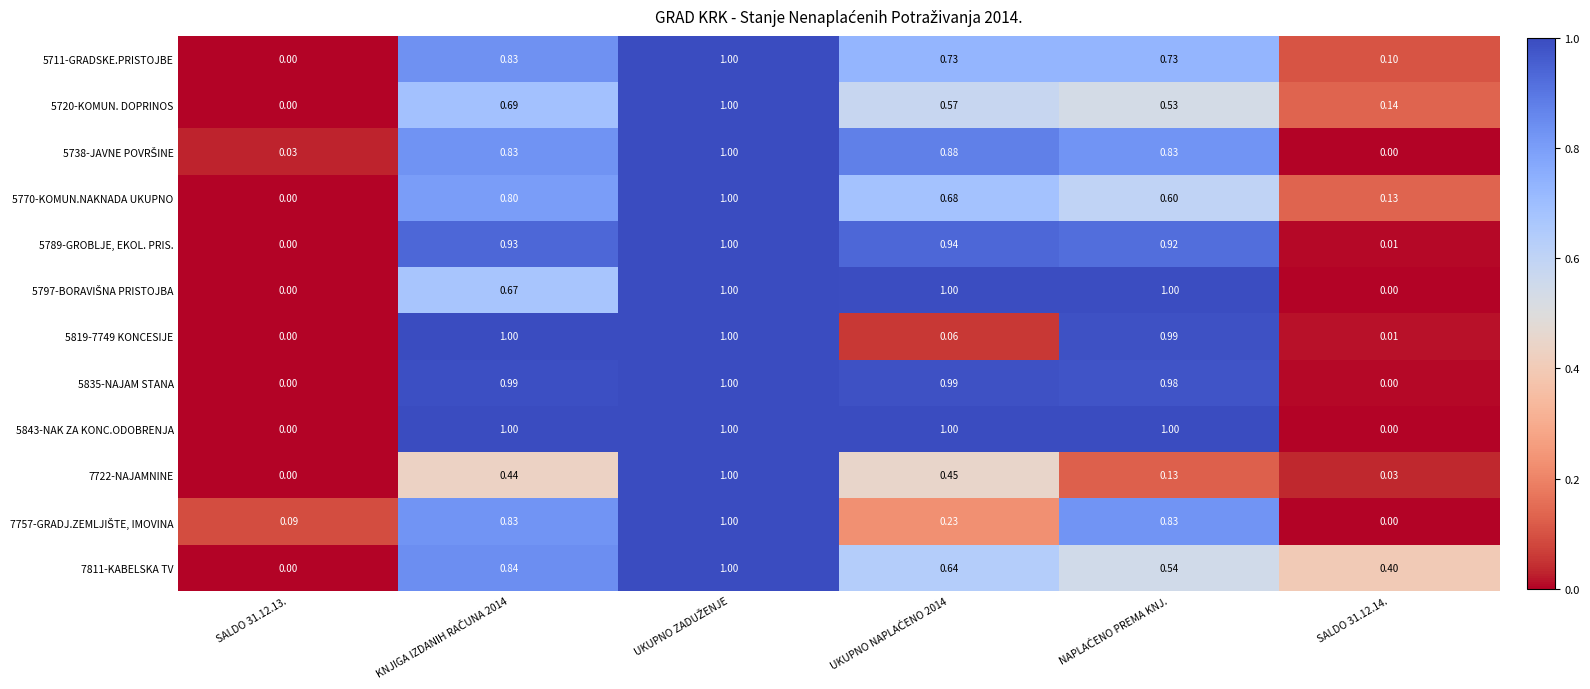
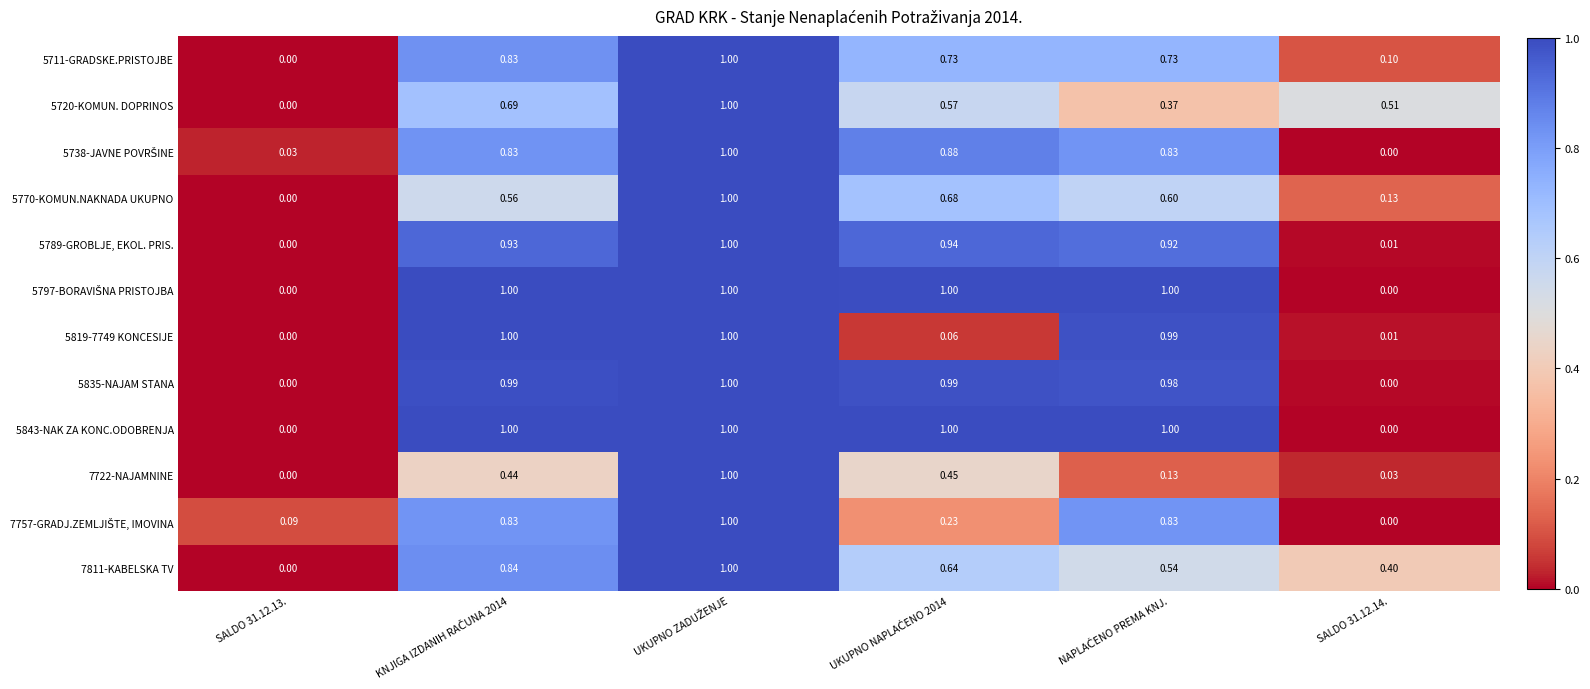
  {
    "5711-GRADSKE.PRISTOJBE": {
      "SALDO 31.12.13.": 0.00,
      "KNJIGA IZDANIH RAČUNA 2014": 0.83,
      "UKUPNO ZADUŽENJE": 1.00,
      "UKUPNO NAPLAĆENO 2014": 0.73,
      "NAPLAĆENO PREMA KNJ.": 0.73,
      "SALDO 31.12.14.": 0.10
    },
    "5720-KOMUN. DOPRINOS": {
      "SALDO 31.12.13.": 0.00,
      "KNJIGA IZDANIH RAČUNA 2014": 0.69,
      "UKUPNO ZADUŽENJE": 1.00,
      "UKUPNO NAPLAĆENO 2014": 0.57,
-     "NAPLAĆENO PREMA KNJ.": 0.53,
-     "SALDO 31.12.14.": 0.14
+     "NAPLAĆENO PREMA KNJ.": 0.37,
+     "SALDO 31.12.14.": 0.51
    },
    "5738-JAVNE POVRŠINE": {
      "SALDO 31.12.13.": 0.03,
      "KNJIGA IZDANIH RAČUNA 2014": 0.83,
      "UKUPNO ZADUŽENJE": 1.00,
      "UKUPNO NAPLAĆENO 2014": 0.88,
      "NAPLAĆENO PREMA KNJ.": 0.83,
      "SALDO 31.12.14.": 0.00
    },
    "5770-KOMUN.NAKNADA UKUPNO": {
      "SALDO 31.12.13.": 0.00,
-     "KNJIGA IZDANIH RAČUNA 2014": 0.80,
+     "KNJIGA IZDANIH RAČUNA 2014": 0.56,
      "UKUPNO ZADUŽENJE": 1.00,
      "UKUPNO NAPLAĆENO 2014": 0.68,
      "NAPLAĆENO PREMA KNJ.": 0.60,
      "SALDO 31.12.14.": 0.13
    },
    "5789-GROBLJE, EKOL. PRIS.": {
      "SALDO 31.12.13.": 0.00,
      "KNJIGA IZDANIH RAČUNA 2014": 0.93,
      "UKUPNO ZADUŽENJE": 1.00,
      "UKUPNO NAPLAĆENO 2014": 0.94,
      "NAPLAĆENO PREMA KNJ.": 0.92,
      "SALDO 31.12.14.": 0.01
    },
    "5797-BORAVIŠNA PRISTOJBA": {
      "SALDO 31.12.13.": 0.00,
-     "KNJIGA IZDANIH RAČUNA 2014": 0.67,
+     "KNJIGA IZDANIH RAČUNA 2014": 1.00,
      "UKUPNO ZADUŽENJE": 1.00,
      "UKUPNO NAPLAĆENO 2014": 1.00,
      "NAPLAĆENO PREMA KNJ.": 1.00,
      "SALDO 31.12.14.": 0.00
    },
    "5819-7749 KONCESIJE": {
      "SALDO 31.12.13.": 0.00,
      "KNJIGA IZDANIH RAČUNA 2014": 1.00,
      "UKUPNO ZADUŽENJE": 1.00,
      "UKUPNO NAPLAĆENO 2014": 0.06,
      "NAPLAĆENO PREMA KNJ.": 0.99,
      "SALDO 31.12.14.": 0.01
    },
    "5835-NAJAM STANA": {
      "SALDO 31.12.13.": 0.00,
      "KNJIGA IZDANIH RAČUNA 2014": 0.99,
      "UKUPNO ZADUŽENJE": 1.00,
      "UKUPNO NAPLAĆENO 2014": 0.99,
      "NAPLAĆENO PREMA KNJ.": 0.98,
      "SALDO 31.12.14.": 0.00
    },
    "5843-NAK ZA KONC.ODOBRENJA": {
      "SALDO 31.12.13.": 0.00,
      "KNJIGA IZDANIH RAČUNA 2014": 1.00,
      "UKUPNO ZADUŽENJE": 1.00,
      "UKUPNO NAPLAĆENO 2014": 1.00,
      "NAPLAĆENO PREMA KNJ.": 1.00,
      "SALDO 31.12.14.": 0.00
    },
    "7722-NAJAMNINE": {
      "SALDO 31.12.13.": 0.00,
      "KNJIGA IZDANIH RAČUNA 2014": 0.44,
      "UKUPNO ZADUŽENJE": 1.00,
      "UKUPNO NAPLAĆENO 2014": 0.45,
      "NAPLAĆENO PREMA KNJ.": 0.13,
      "SALDO 31.12.14.": 0.03
    },
    "7757-GRADJ.ZEMLJIŠTE, IMOVINA": {
      "SALDO 31.12.13.": 0.09,
      "KNJIGA IZDANIH RAČUNA 2014": 0.83,
      "UKUPNO ZADUŽENJE": 1.00,
      "UKUPNO NAPLAĆENO 2014": 0.23,
      "NAPLAĆENO PREMA KNJ.": 0.83,
      "SALDO 31.12.14.": 0.00
    },
    "7811-KABELSKA TV": {
      "SALDO 31.12.13.": 0.00,
      "KNJIGA IZDANIH RAČUNA 2014": 0.84,
      "UKUPNO ZADUŽENJE": 1.00,
      "UKUPNO NAPLAĆENO 2014": 0.64,
      "NAPLAĆENO PREMA KNJ.": 0.54,
      "SALDO 31.12.14.": 0.40
    }
  }
